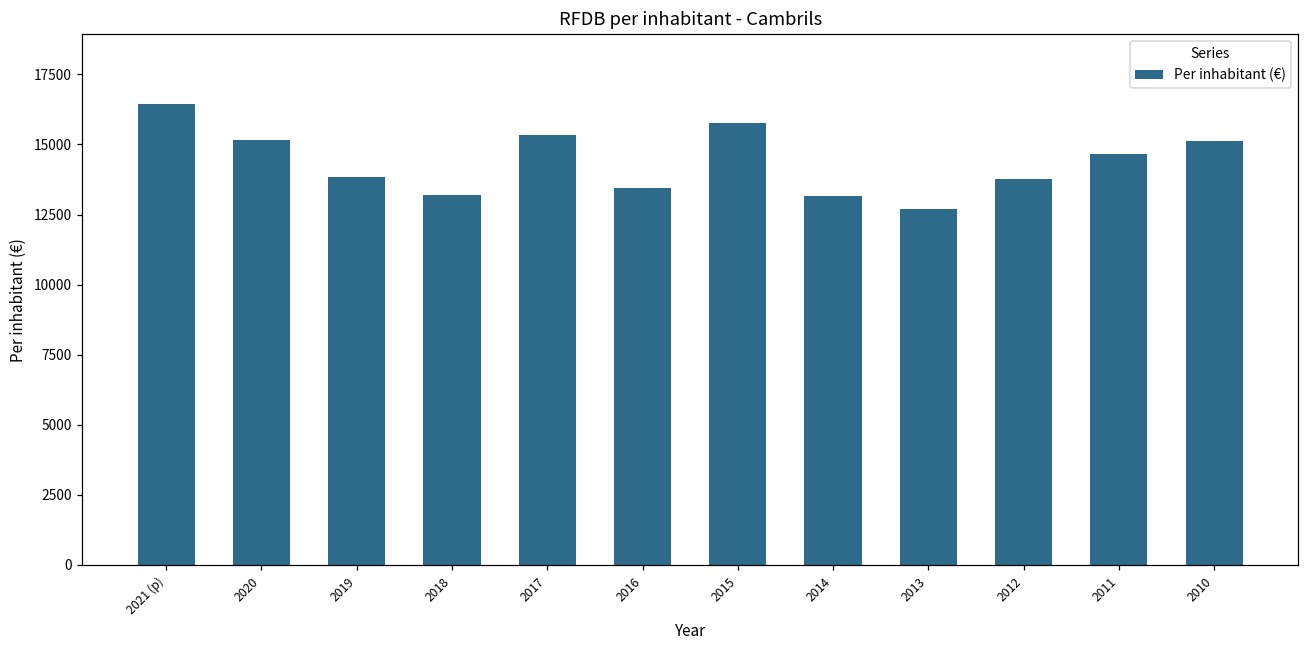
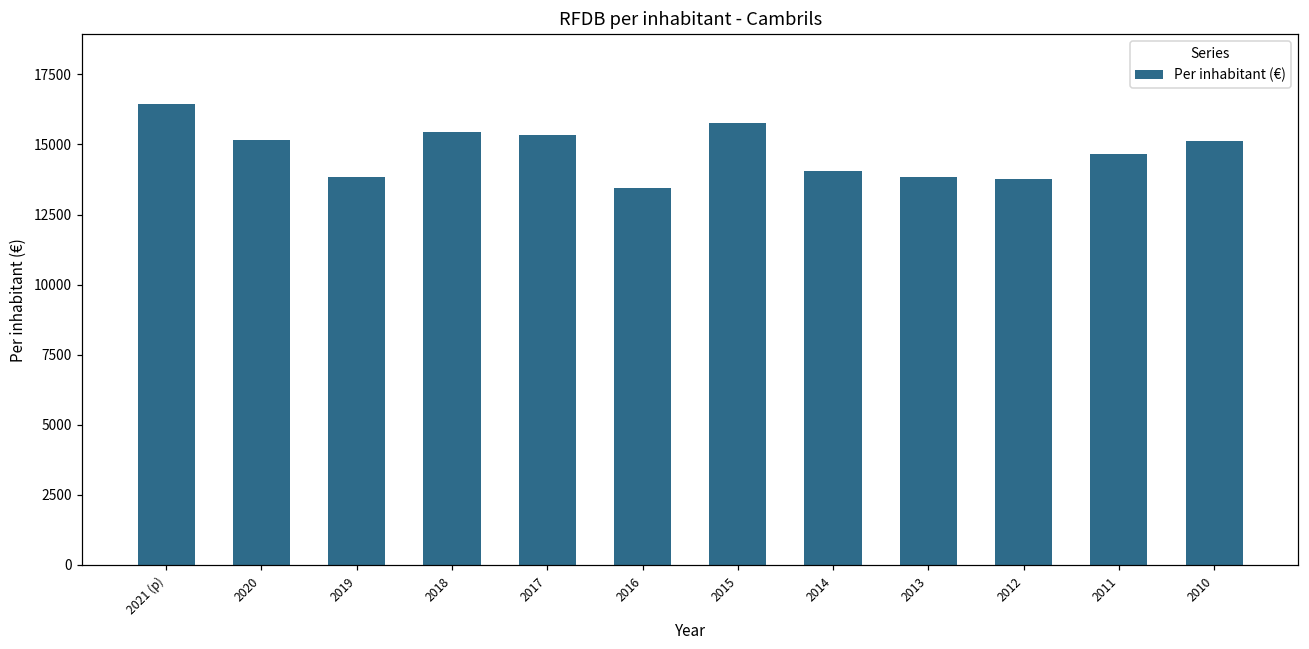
  {
    "2021 (p)": 16500,
    "2020": 15200,
    "2019": 13800,
-   "2018": 13200,
+   "2018": 15400,
    "2017": 15400,
    "2016": 13400,
    "2015": 15800,
-   "2014": 13200,
-   "2013": 12700,
+   "2014": 14000,
+   "2013": 13900,
    "2012": 13800,
    "2011": 14700,
    "2010": 15100
  }
